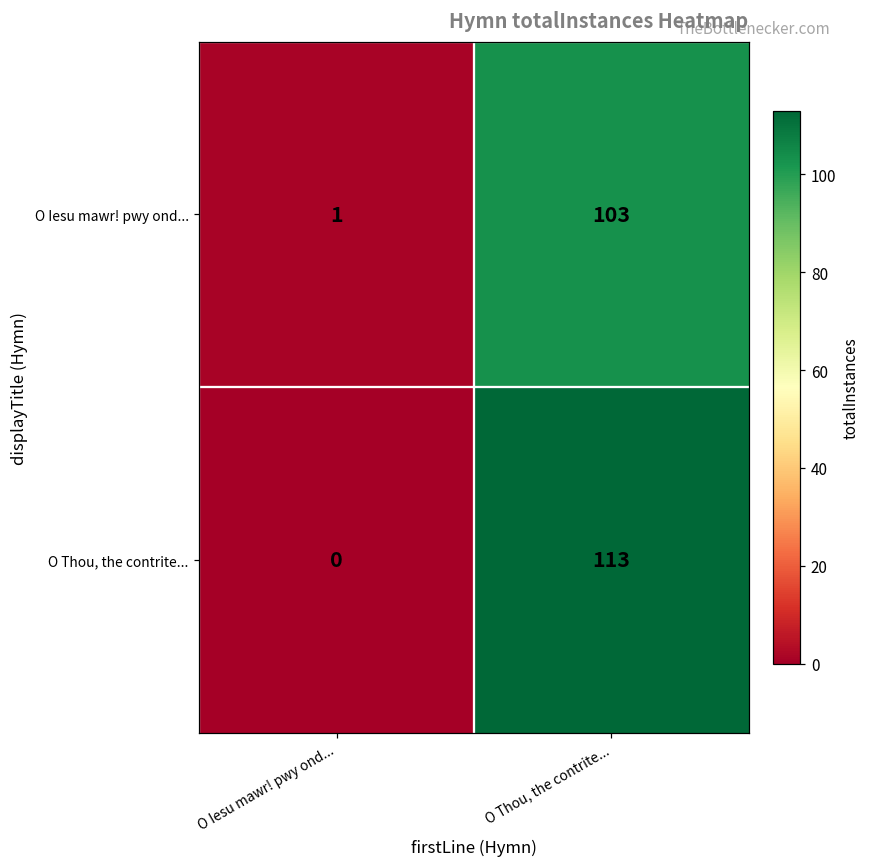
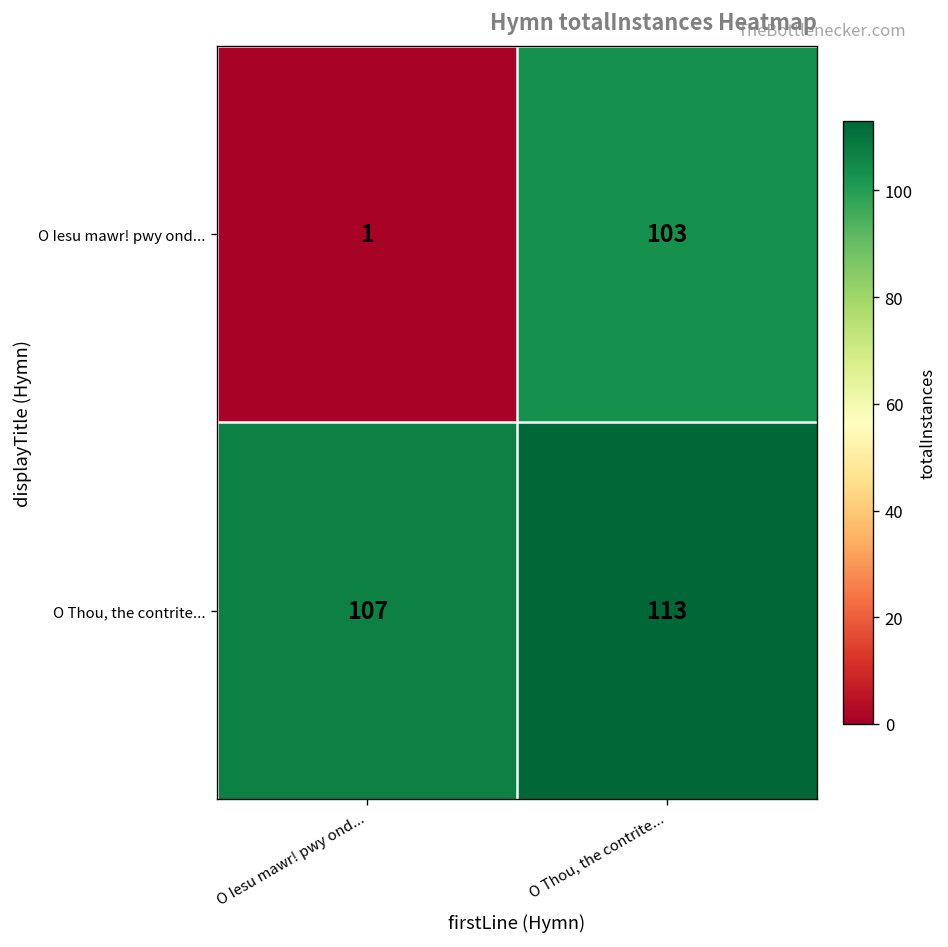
  {
    "O Iesu mawr! pwy ond...": {
      "O Iesu mawr! pwy ond...": 1,
      "O Thou, the contrite...": 103
    },
    "O Thou, the contrite...": {
-     "O Iesu mawr! pwy ond...": 0,
+     "O Iesu mawr! pwy ond...": 107,
      "O Thou, the contrite...": 113
    }
  }
